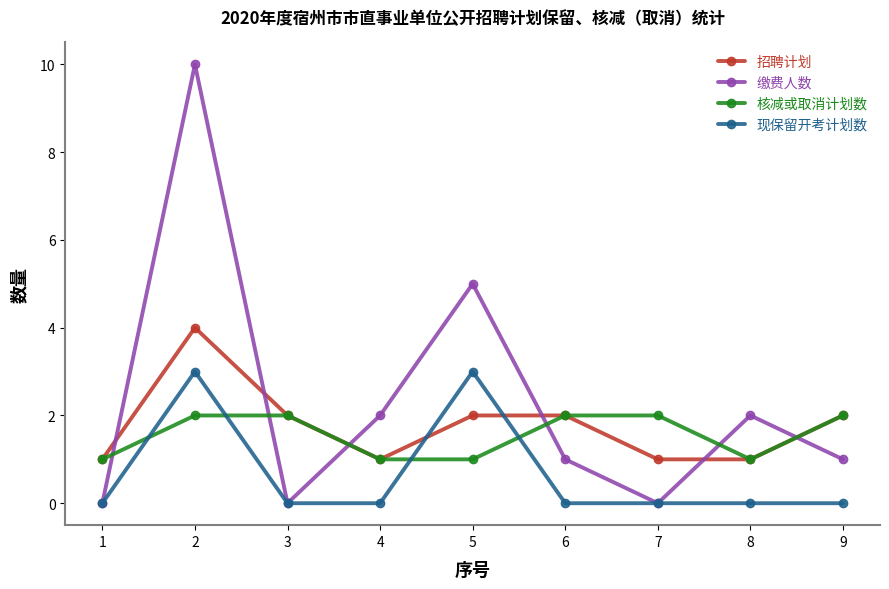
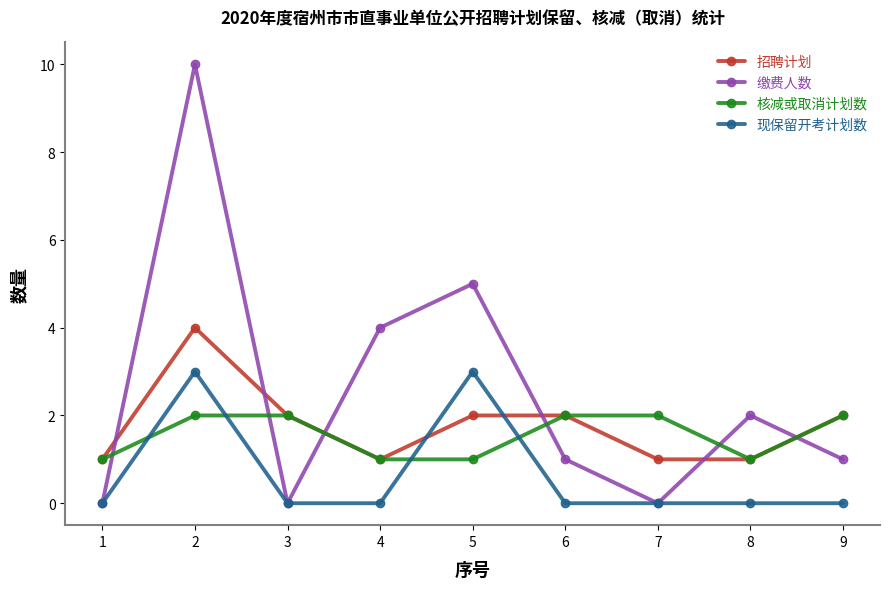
  {
    "招聘计划": {
      "2": 4,
      "5": 2,
      "7": 1
    },
    "缴费人数": {
      "2": 10,
-     "4": 2,
+     "4": 4,
      "5": 5,
      "6": 1,
      "8": 2,
      "9": 1
    },
    "核减或取消计划数": {
      "2": 2,
      "5": 1,
      "7": 2
    },
    "现保留开考计划数": {
      "2": 3,
      "4": 0,
      "5": 3,
      "6": 0,
      "8": 0,
      "9": 0
    }
  }
